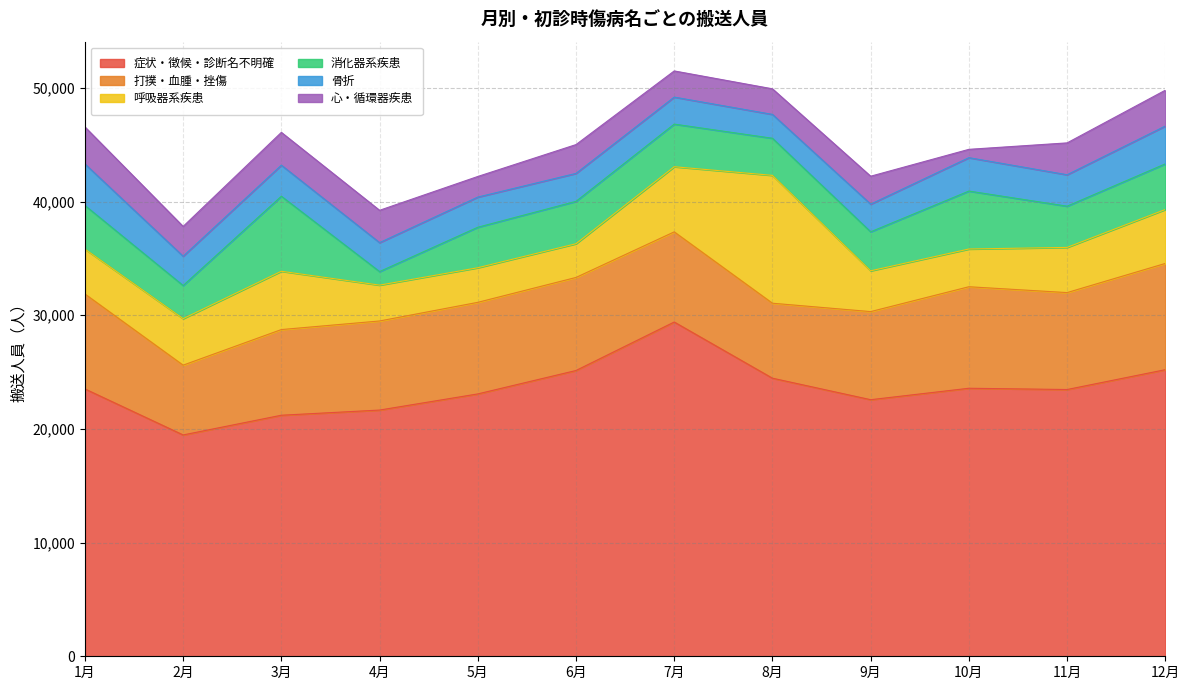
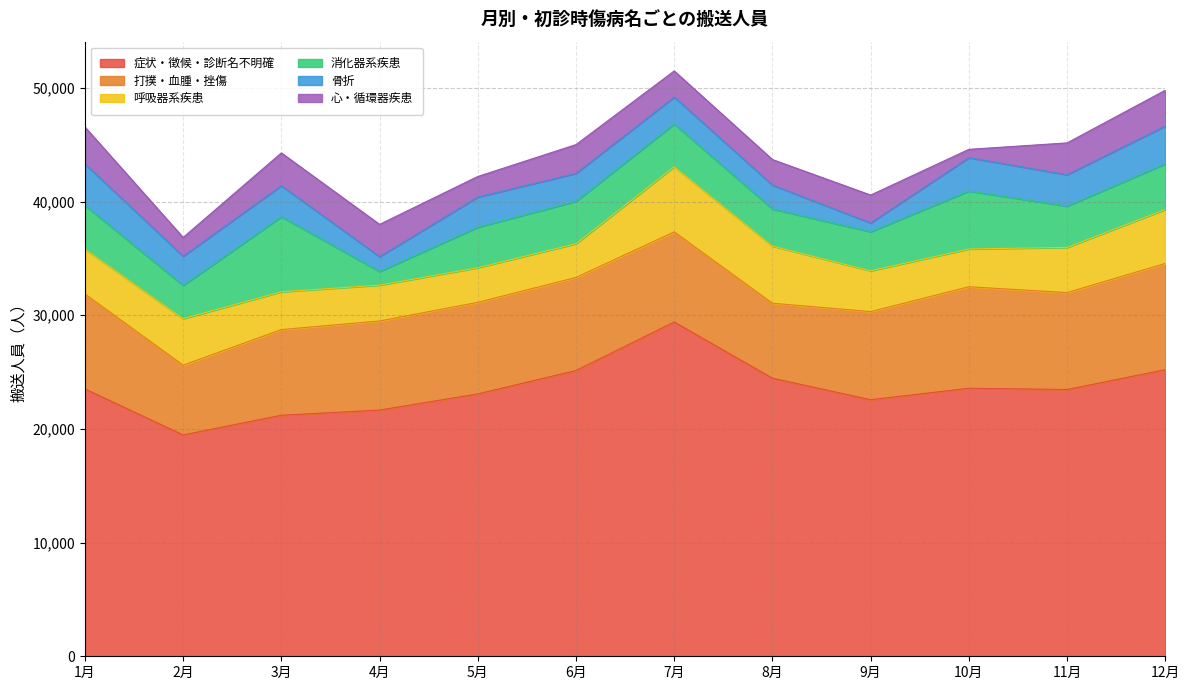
  {
    "呼吸器系疾患": {
      "1月": "3,900",
      "2月": "4,100",
-     "3月": "5,100",
+     "3月": "3,300",
      "4月": "3,200",
      "5月": "3,000",
      "6月": "3,000",
      "7月": "5,700",
-     "8月": "11,200",
+     "8月": "5,000",
      "9月": "3,600",
      "10月": "3,300",
      "11月": "4,000",
      "12月": "4,700"
    },
    "消化器系疾患": {
      "1月": "3,800",
      "2月": "2,900",
      "3月": "6,600",
      "4月": "1,200",
      "5月": "3,600",
      "6月": "3,700",
      "7月": "3,700",
      "8月": "3,300",
      "9月": "3,400",
      "10月": "5,100",
      "11月": "3,600",
      "12月": "4,000"
    },
    "骨折": {
      "1月": "3,700",
      "2月": "2,600",
      "3月": "2,700",
-     "4月": "2,500",
+     "4月": "1,300",
      "5月": "2,700",
      "6月": "2,500",
      "7月": "2,400",
      "8月": "2,100",
-     "9月": "2,400",
+     "9月": "800",
      "10月": "2,900",
      "11月": "2,800",
      "12月": "3,300"
    },
    "心・循環器疾患": {
      "1月": "3,300",
-     "2月": "2,600",
+     "2月": "1,700",
      "3月": "2,900",
      "4月": "2,800",
      "5月": "1,800",
      "6月": "2,500",
      "7月": "2,300",
      "8月": "2,300",
      "9月": "2,500",
      "10月": "700",
      "11月": "2,800",
      "12月": "3,200"
    }
  }
